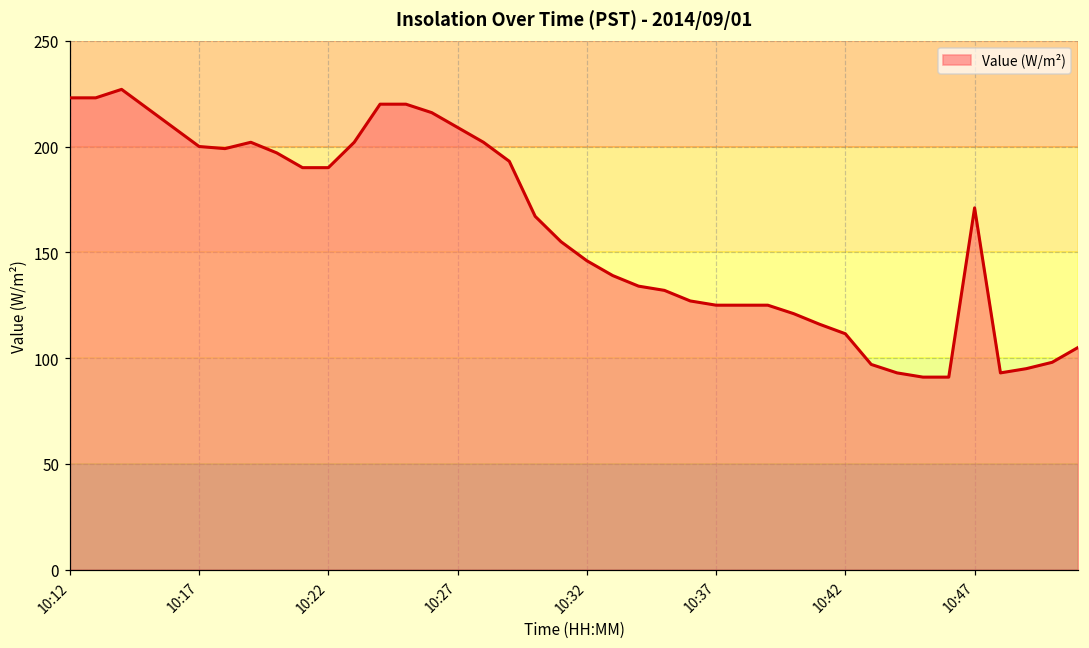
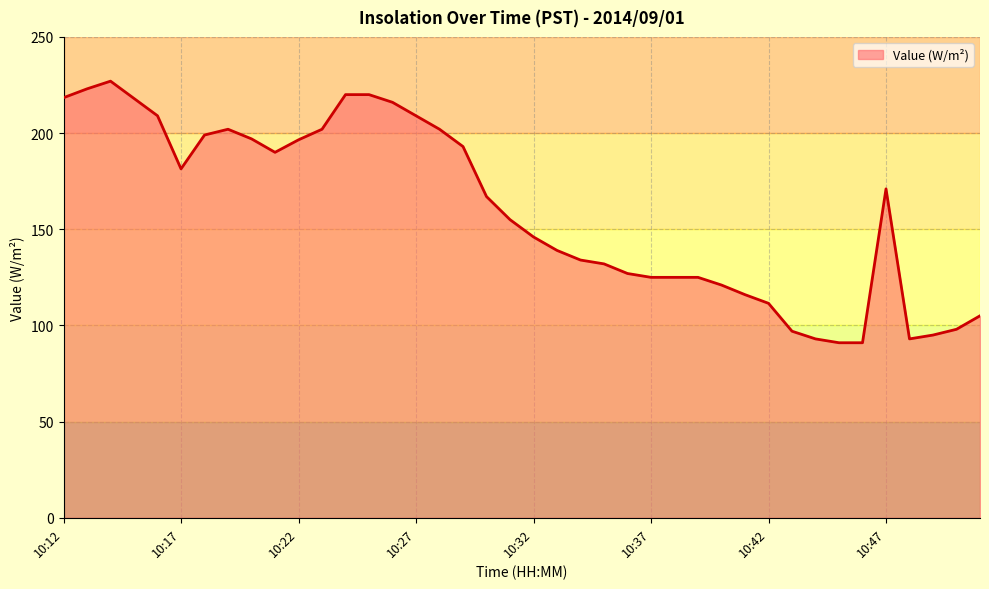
  {
-   "10:12": 223,
-   "10:17": 200,
-   "10:22": 190,
+   "10:12": 218,
+   "10:17": 181,
+   "10:22": 197,
    "10:27": 209,
    "10:32": 146,
    "10:37": 125,
    "10:42": 112,
    "10:47": 171
  }
